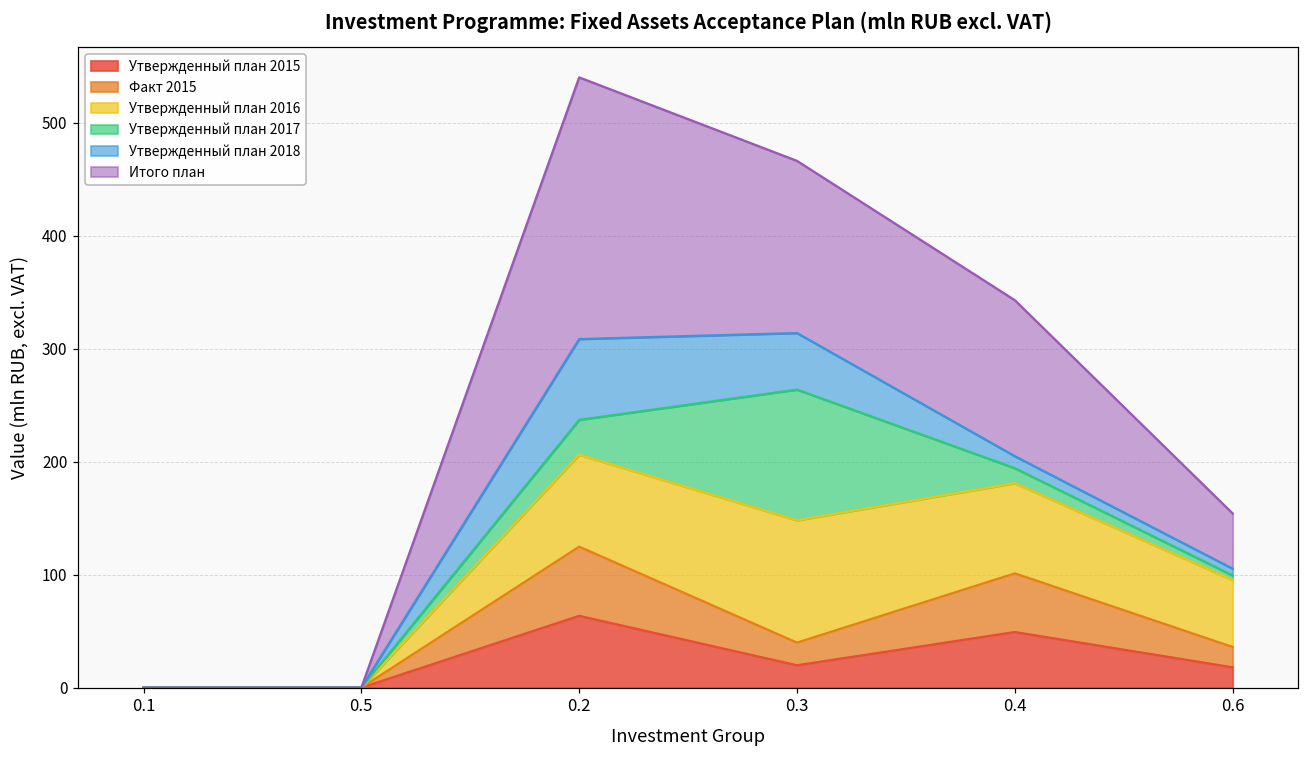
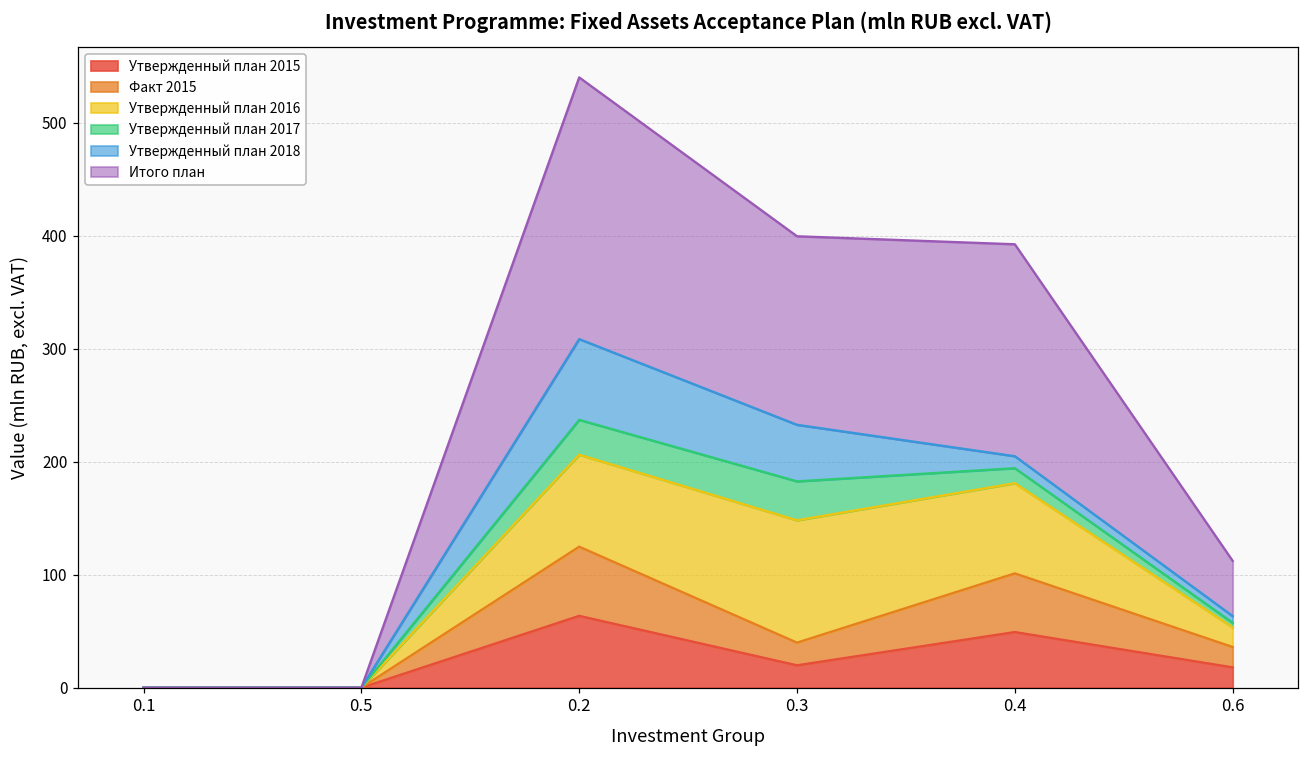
  {
    "Утвержденный план 2016": {
      "0.2": 81,
      "0.3": 108,
      "0.4": 80,
-     "0.6": 59
+     "0.6": 17
    },
    "Утвержденный план 2017": {
      "0.2": 31,
-     "0.3": 116,
+     "0.3": 34,
      "0.4": 13,
      "0.6": 4
    },
    "Утвержденный план 2018": {
      "0.2": 71,
      "0.3": 50,
      "0.4": 11,
      "0.6": 6
    },
    "Итого план": {
      "0.2": 232,
-     "0.3": 152,
-     "0.4": 138,
+     "0.3": 167,
+     "0.4": 188,
      "0.6": 49
    }
  }
